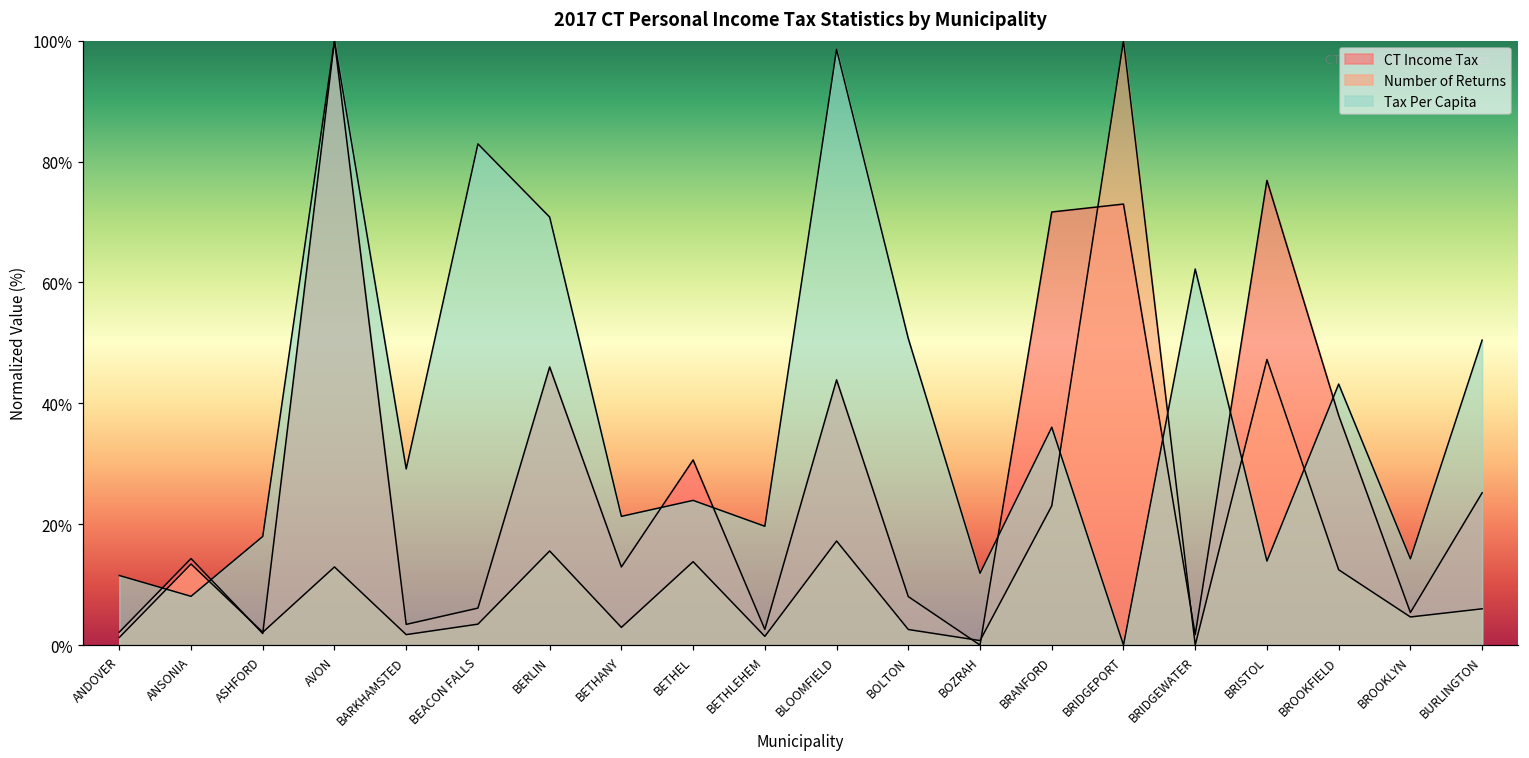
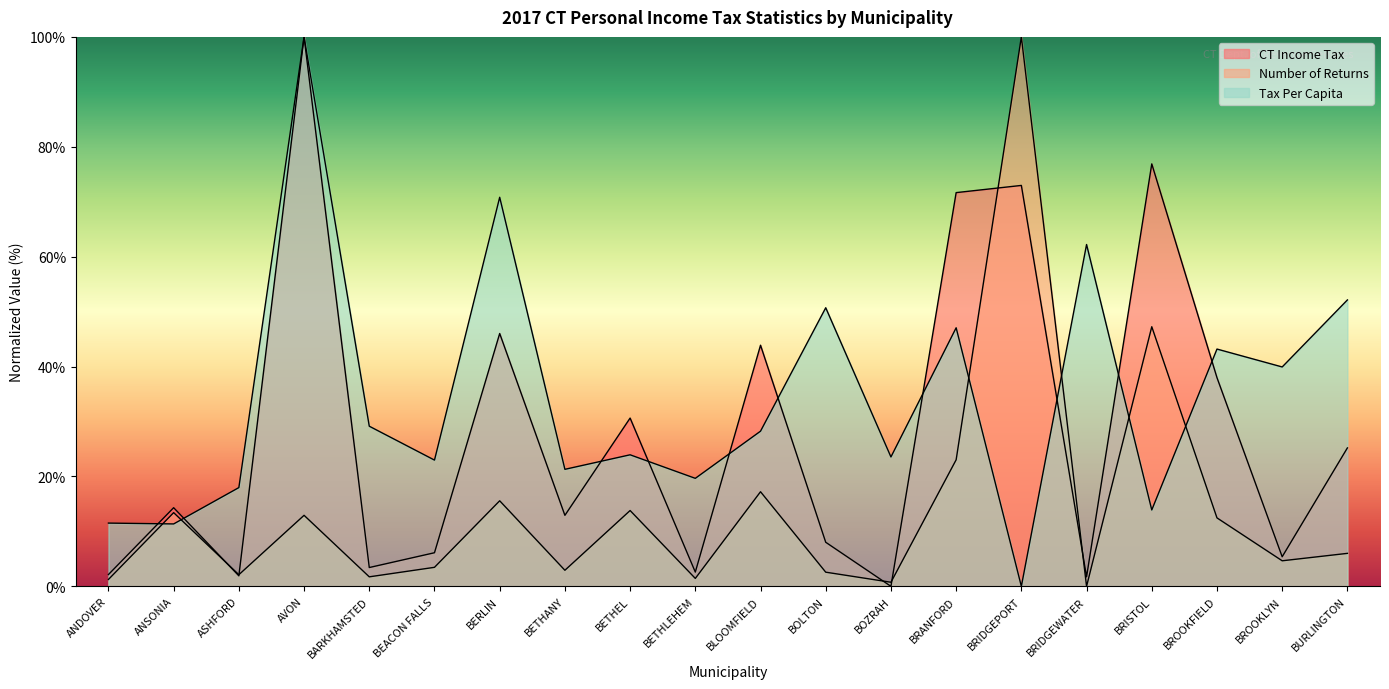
  {
    "Tax Per Capita": {
      "ANDOVER": "12%",
-     "ANSONIA": "8%",
+     "ANSONIA": "11%",
      "ASHFORD": "18%",
      "BARKHAMSTED": "29%",
-     "BEACON FALLS": "83%",
+     "BEACON FALLS": "23%",
      "BERLIN": "71%",
      "BETHANY": "21%",
      "BETHEL": "24%",
      "BETHLEHEM": "20%",
-     "BLOOMFIELD": "99%",
+     "BLOOMFIELD": "28%",
      "BOLTON": "51%",
-     "BOZRAH": "12%",
-     "BRANFORD": "36%",
+     "BOZRAH": "24%",
+     "BRANFORD": "47%",
      "BRIDGEPORT": "0%",
      "BRIDGEWATER": "62%",
      "BRISTOL": "14%",
      "BROOKFIELD": "43%",
-     "BROOKLYN": "14%",
-     "BURLINGTON": "50%"
+     "BROOKLYN": "40%",
+     "BURLINGTON": "52%"
    }
  }
